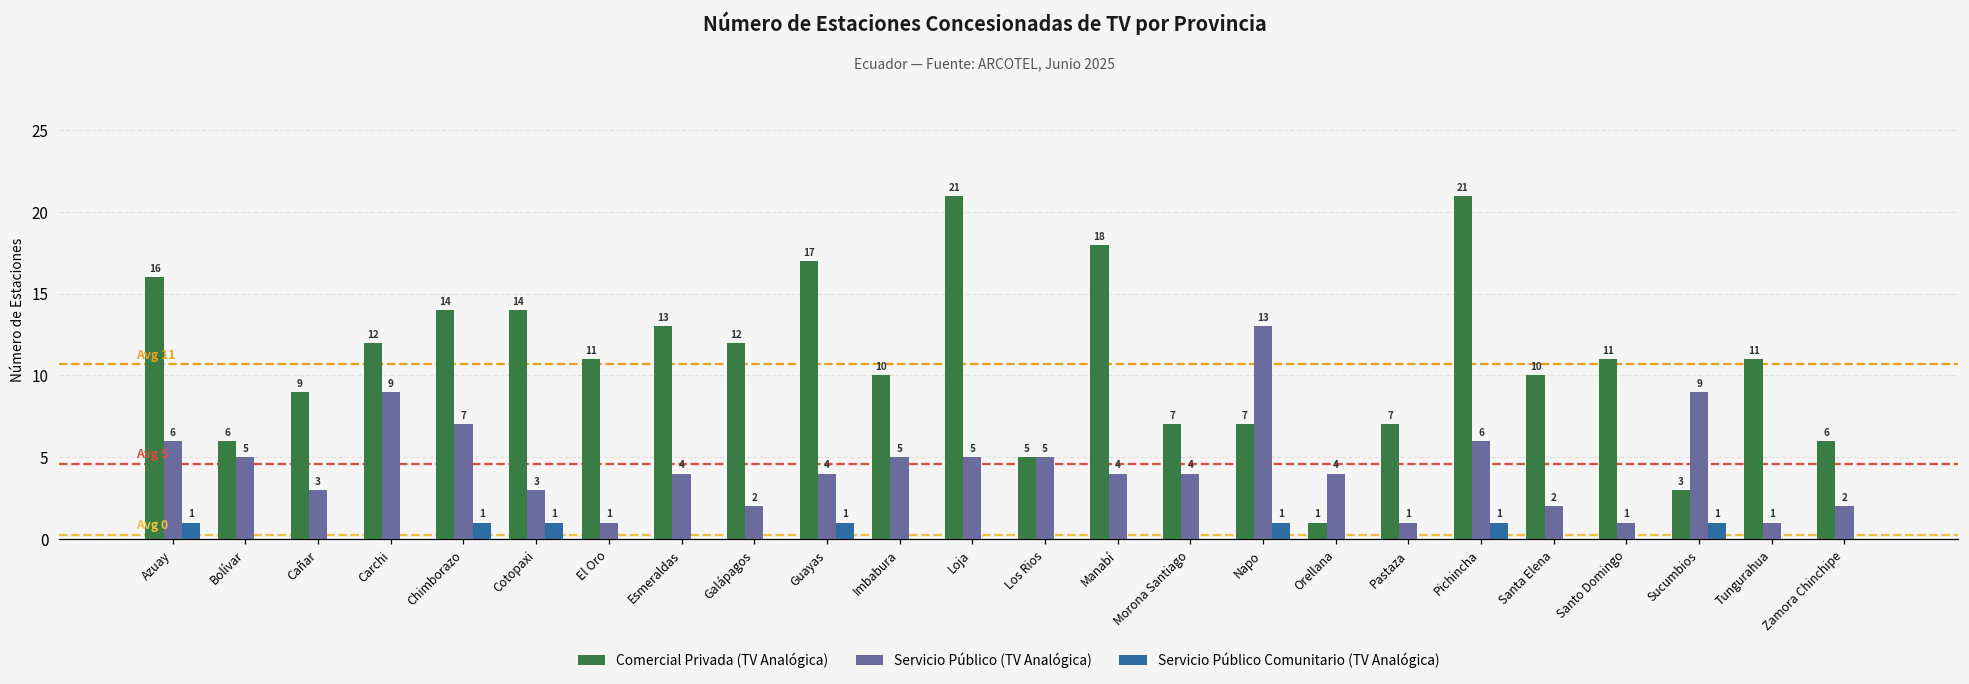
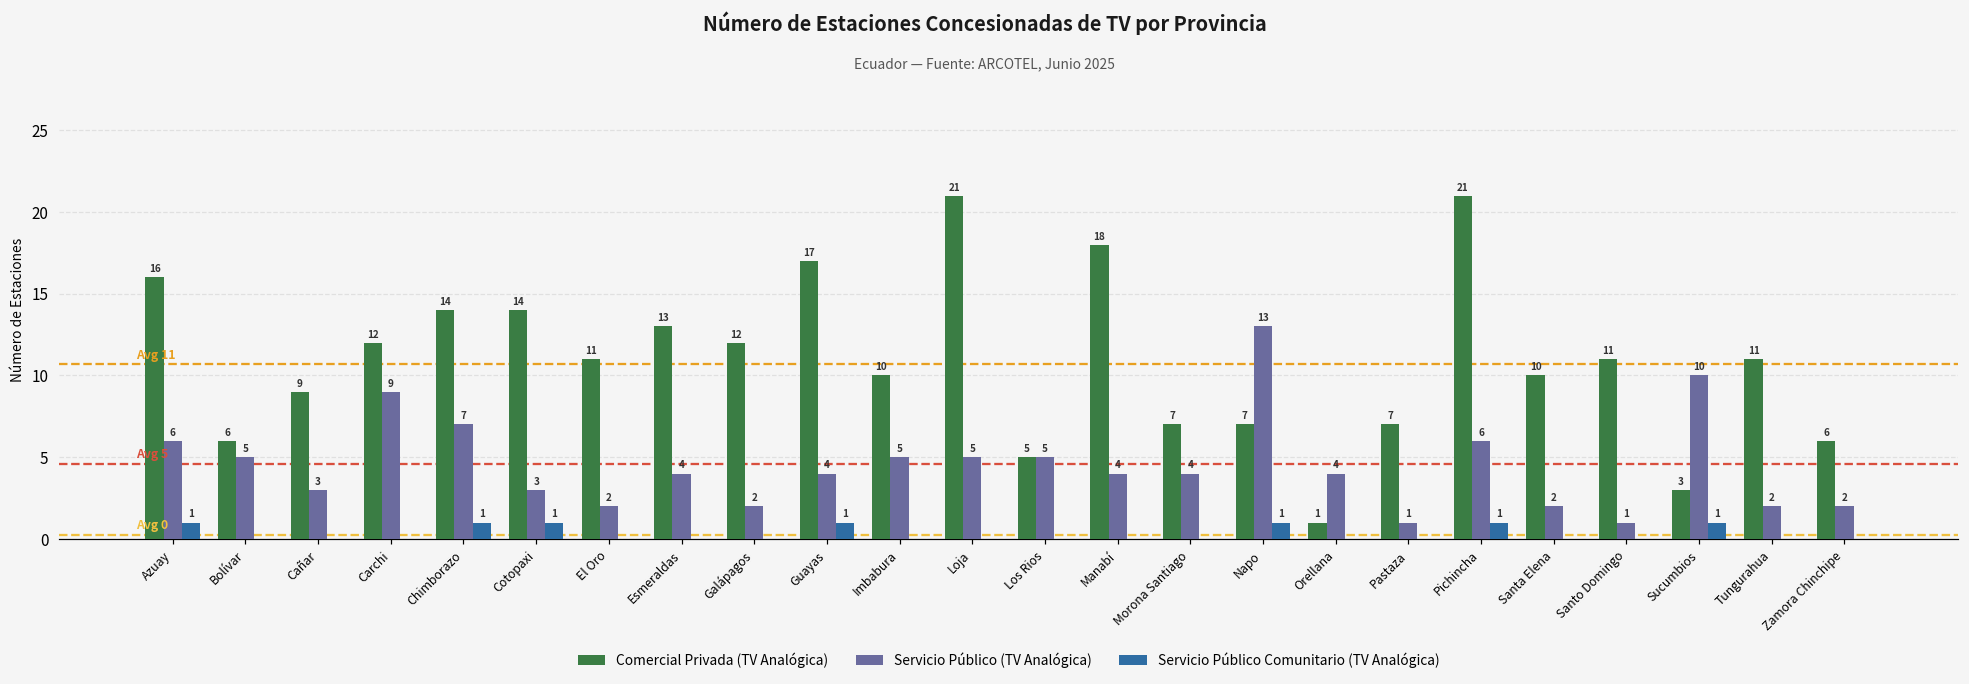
  {
    "Comercial Privada (TV Analógica)": {
      "Azuay": 16,
      "Bolívar": 6,
      "Cañar": 9,
      "Carchi": 12,
      "Chimborazo": 14,
      "Cotopaxi": 14,
      "El Oro": 11,
      "Esmeraldas": 13,
      "Galápagos": 12,
      "Guayas": 17,
      "Imbabura": 10,
      "Loja": 21,
      "Los Rios": 5,
      "Manabí": 18,
      "Morona Santiago": 7,
      "Napo": 7,
      "Orellana": 1,
      "Pastaza": 7,
      "Pichincha": 21,
      "Santa Elena": 10,
      "Santo Domingo": 11,
      "Sucumbios": 3,
      "Tungurahua": 11,
      "Zamora Chinchipe": 6
    },
    "Servicio Público (TV Analógica)": {
      "Azuay": 6,
      "Bolívar": 5,
      "Cañar": 3,
      "Carchi": 9,
      "Chimborazo": 7,
      "Cotopaxi": 3,
-     "El Oro": 1,
+     "El Oro": 2,
      "Esmeraldas": 4,
      "Galápagos": 2,
      "Guayas": 4,
      "Imbabura": 5,
      "Loja": 5,
      "Los Rios": 5,
      "Manabí": 4,
      "Morona Santiago": 4,
      "Napo": 13,
      "Orellana": 4,
      "Pastaza": 1,
      "Pichincha": 6,
      "Santa Elena": 2,
      "Santo Domingo": 1,
-     "Sucumbios": 9,
-     "Tungurahua": 1,
+     "Sucumbios": 10,
+     "Tungurahua": 2,
      "Zamora Chinchipe": 2
    },
    "Servicio Público Comunitario (TV Analógica)": {
      "Azuay": 1,
      "Chimborazo": 1,
      "Cotopaxi": 1,
      "Guayas": 1,
      "Napo": 1,
      "Pichincha": 1,
      "Sucumbios": 1
    }
  }
